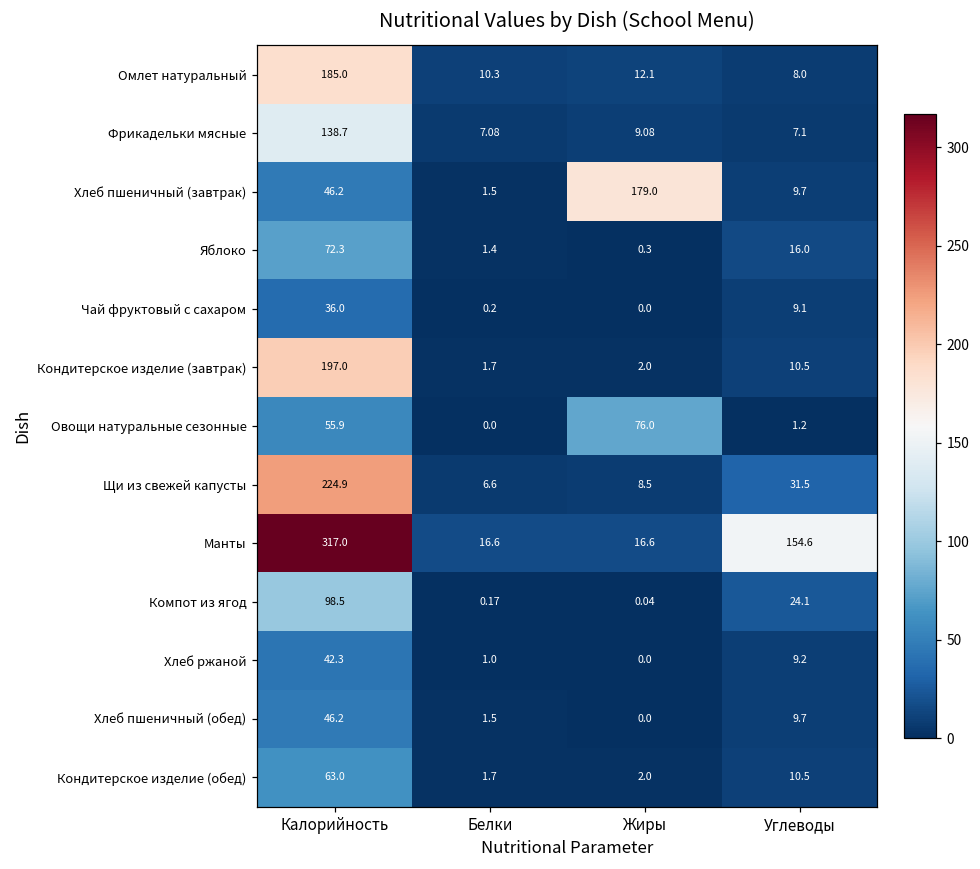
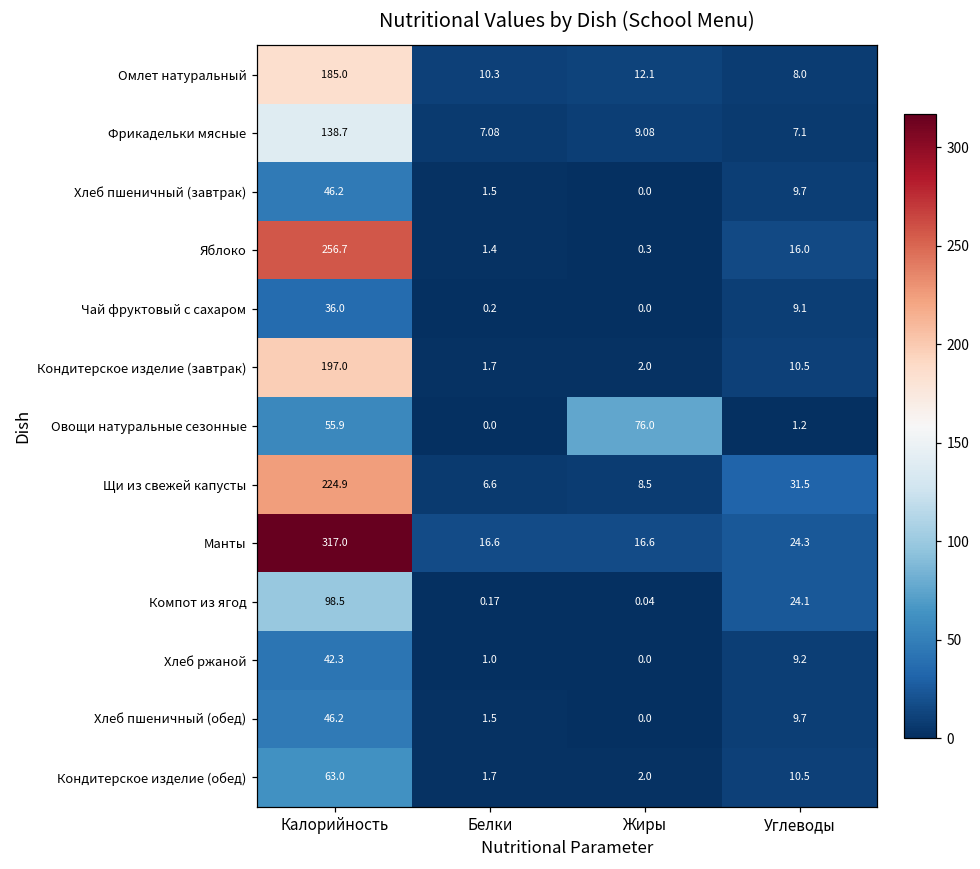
  {
    "Омлет натуральный": {
      "Калорийность": 185.0,
      "Белки": 10.3,
      "Жиры": 12.1,
      "Углеводы": 8.0
    },
    "Фрикадельки мясные": {
      "Калорийность": 138.7,
      "Белки": 7.08,
      "Жиры": 9.08,
      "Углеводы": 7.1
    },
    "Хлеб пшеничный (завтрак)": {
      "Калорийность": 46.2,
      "Белки": 1.5,
-     "Жиры": 179.0,
+     "Жиры": 0.0,
      "Углеводы": 9.7
    },
    "Яблоко": {
-     "Калорийность": 72.3,
+     "Калорийность": 256.7,
      "Белки": 1.4,
      "Жиры": 0.3,
      "Углеводы": 16.0
    },
    "Чай фруктовый с сахаром": {
      "Калорийность": 36.0,
      "Белки": 0.2,
      "Жиры": 0.0,
      "Углеводы": 9.1
    },
    "Кондитерское изделие (завтрак)": {
      "Калорийность": 197.0,
      "Белки": 1.7,
      "Жиры": 2.0,
      "Углеводы": 10.5
    },
    "Овощи натуральные сезонные": {
      "Калорийность": 55.9,
      "Белки": 0.0,
      "Жиры": 76.0,
      "Углеводы": 1.2
    },
    "Щи из свежей капусты": {
      "Калорийность": 224.9,
      "Белки": 6.6,
      "Жиры": 8.5,
      "Углеводы": 31.5
    },
    "Манты": {
      "Калорийность": 317.0,
      "Белки": 16.6,
      "Жиры": 16.6,
-     "Углеводы": 154.6
+     "Углеводы": 24.3
    },
    "Компот из ягод": {
      "Калорийность": 98.5,
      "Белки": 0.17,
      "Жиры": 0.04,
      "Углеводы": 24.1
    },
    "Хлеб ржаной": {
      "Калорийность": 42.3,
      "Белки": 1.0,
      "Жиры": 0.0,
      "Углеводы": 9.2
    },
    "Хлеб пшеничный (обед)": {
      "Калорийность": 46.2,
      "Белки": 1.5,
      "Жиры": 0.0,
      "Углеводы": 9.7
    },
    "Кондитерское изделие (обед)": {
      "Калорийность": 63.0,
      "Белки": 1.7,
      "Жиры": 2.0,
      "Углеводы": 10.5
    }
  }
